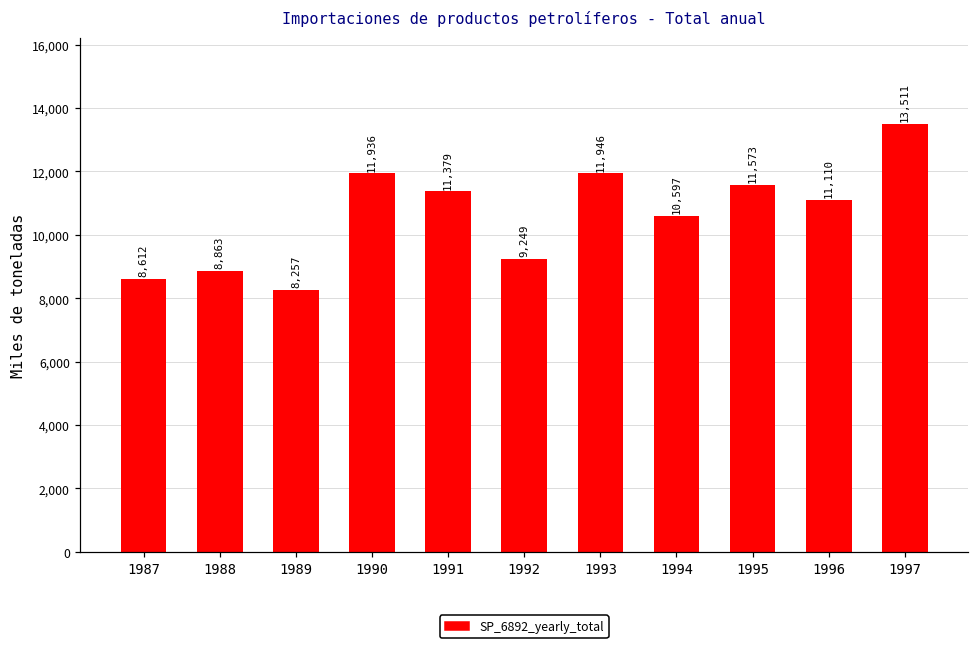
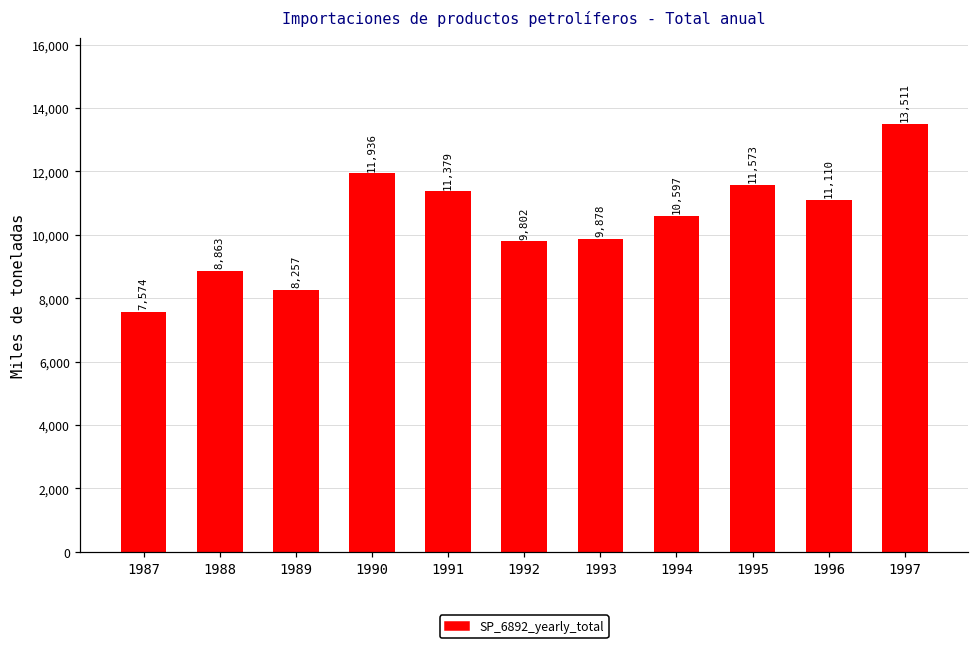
  {
-   "1987": "8,612",
+   "1987": "7,574",
    "1988": "8,863",
    "1989": "8,257",
    "1990": "11,936",
    "1991": "11,379",
-   "1992": "9,249",
-   "1993": "11,946",
+   "1992": "9,802",
+   "1993": "9,878",
    "1994": "10,597",
    "1995": "11,573",
    "1996": "11,110",
    "1997": "13,511"
  }
